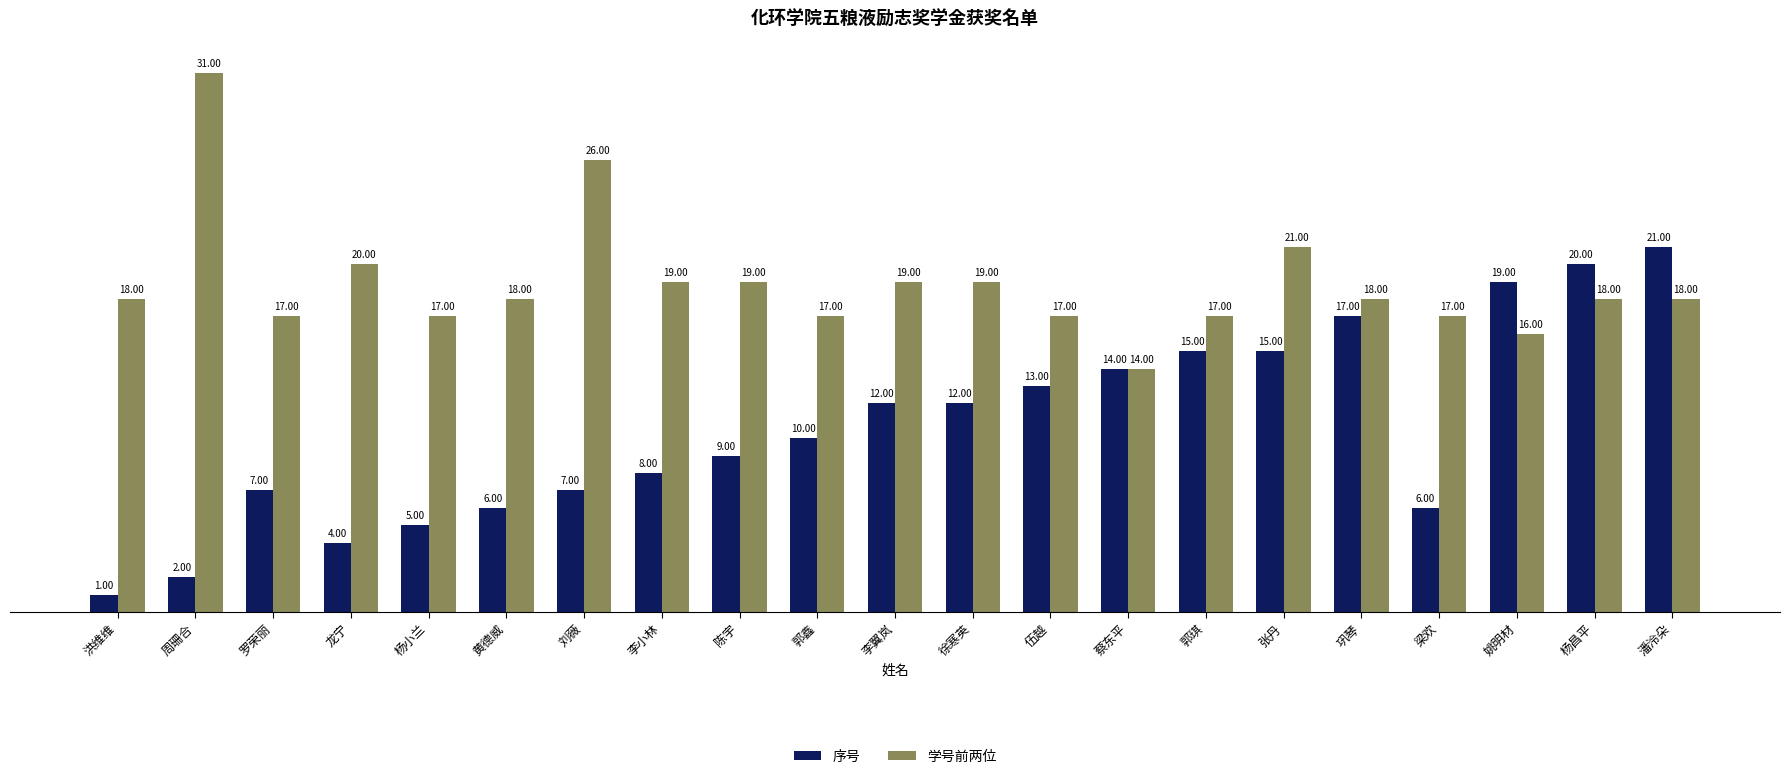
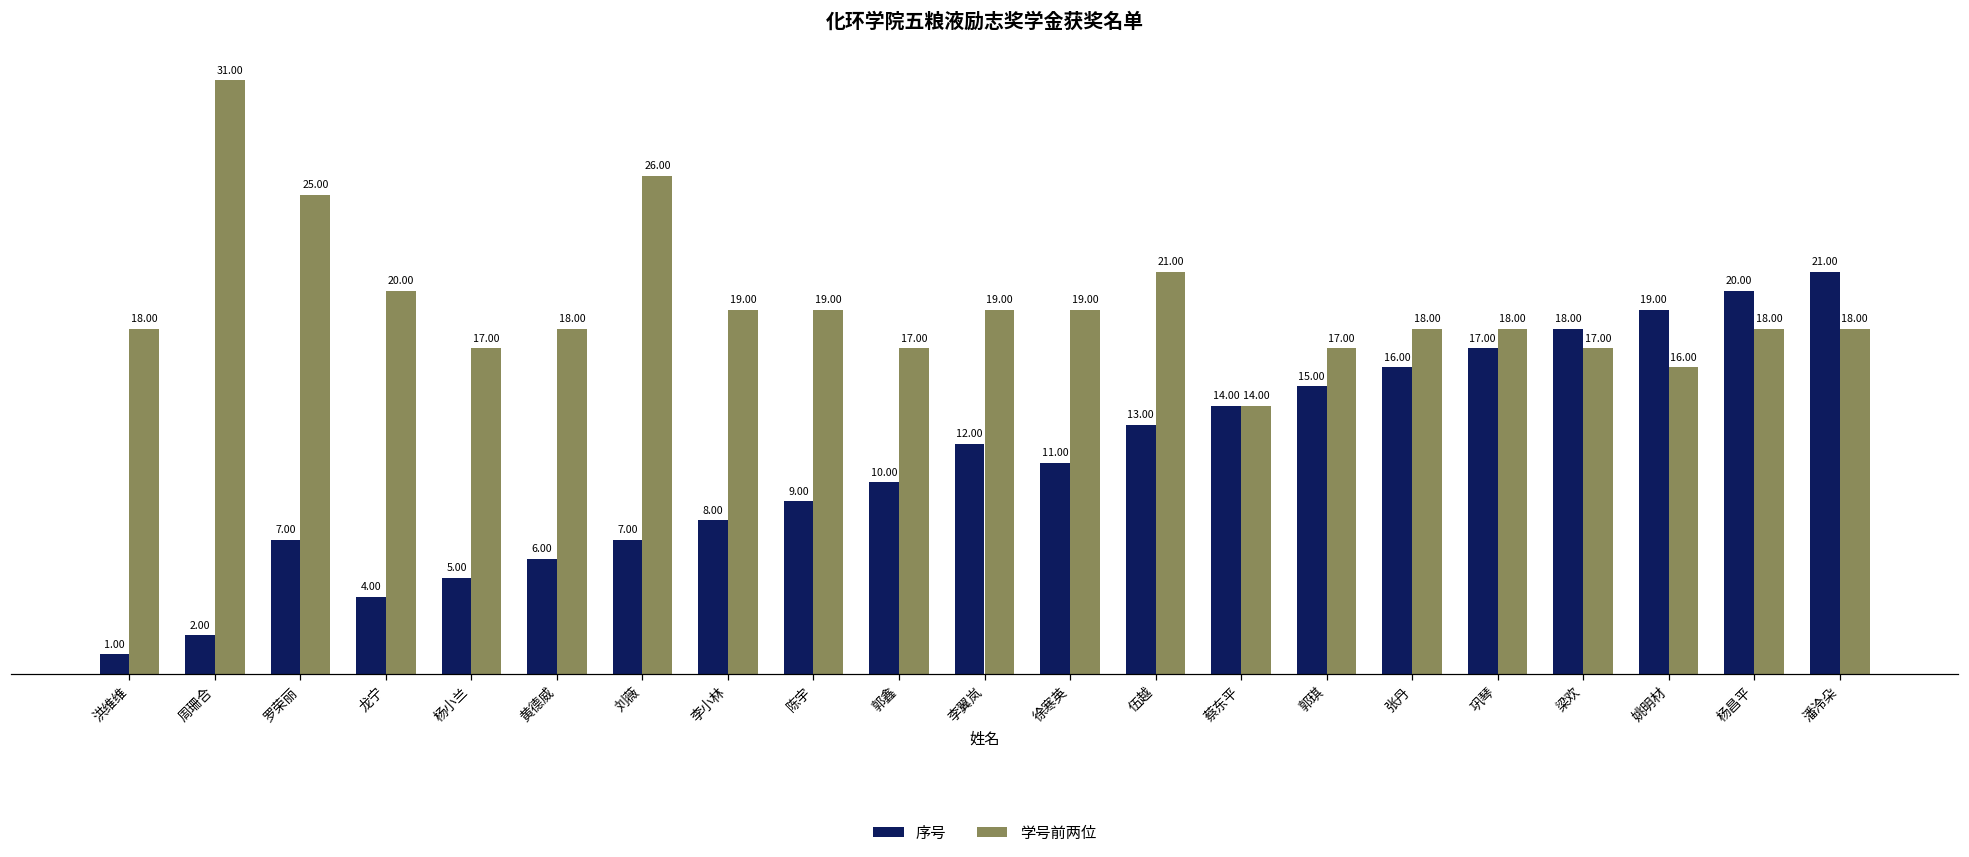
  {
    "序号": {
      "洪维维": 1.00,
      "周珊合": 2.00,
      "罗荣丽": 7.00,
      "龙宁": 4.00,
      "杨小兰": 5.00,
      "黄德威": 6.00,
      "刘薇": 7.00,
      "李小林": 8.00,
      "陈宇": 9.00,
      "郭鑫": 10.00,
      "李翼岚": 12.00,
-     "徐寒英": 12.00,
+     "徐寒英": 11.00,
      "伍越": 13.00,
      "蔡东平": 14.00,
      "郭琪": 15.00,
-     "张丹": 15.00,
+     "张丹": 16.00,
      "巩琴": 17.00,
-     "梁欢": 6.00,
+     "梁欢": 18.00,
      "姚明材": 19.00,
      "杨昌平": 20.00,
      "潘泠朵": 21.00
    },
    "学号前两位": {
      "洪维维": 18.00,
      "周珊合": 31.00,
-     "罗荣丽": 17.00,
+     "罗荣丽": 25.00,
      "龙宁": 20.00,
      "杨小兰": 17.00,
      "黄德威": 18.00,
      "刘薇": 26.00,
      "李小林": 19.00,
      "陈宇": 19.00,
      "郭鑫": 17.00,
      "李翼岚": 19.00,
      "徐寒英": 19.00,
-     "伍越": 17.00,
+     "伍越": 21.00,
      "蔡东平": 14.00,
      "郭琪": 17.00,
-     "张丹": 21.00,
+     "张丹": 18.00,
      "巩琴": 18.00,
      "梁欢": 17.00,
      "姚明材": 16.00,
      "杨昌平": 18.00,
      "潘泠朵": 18.00
    }
  }
